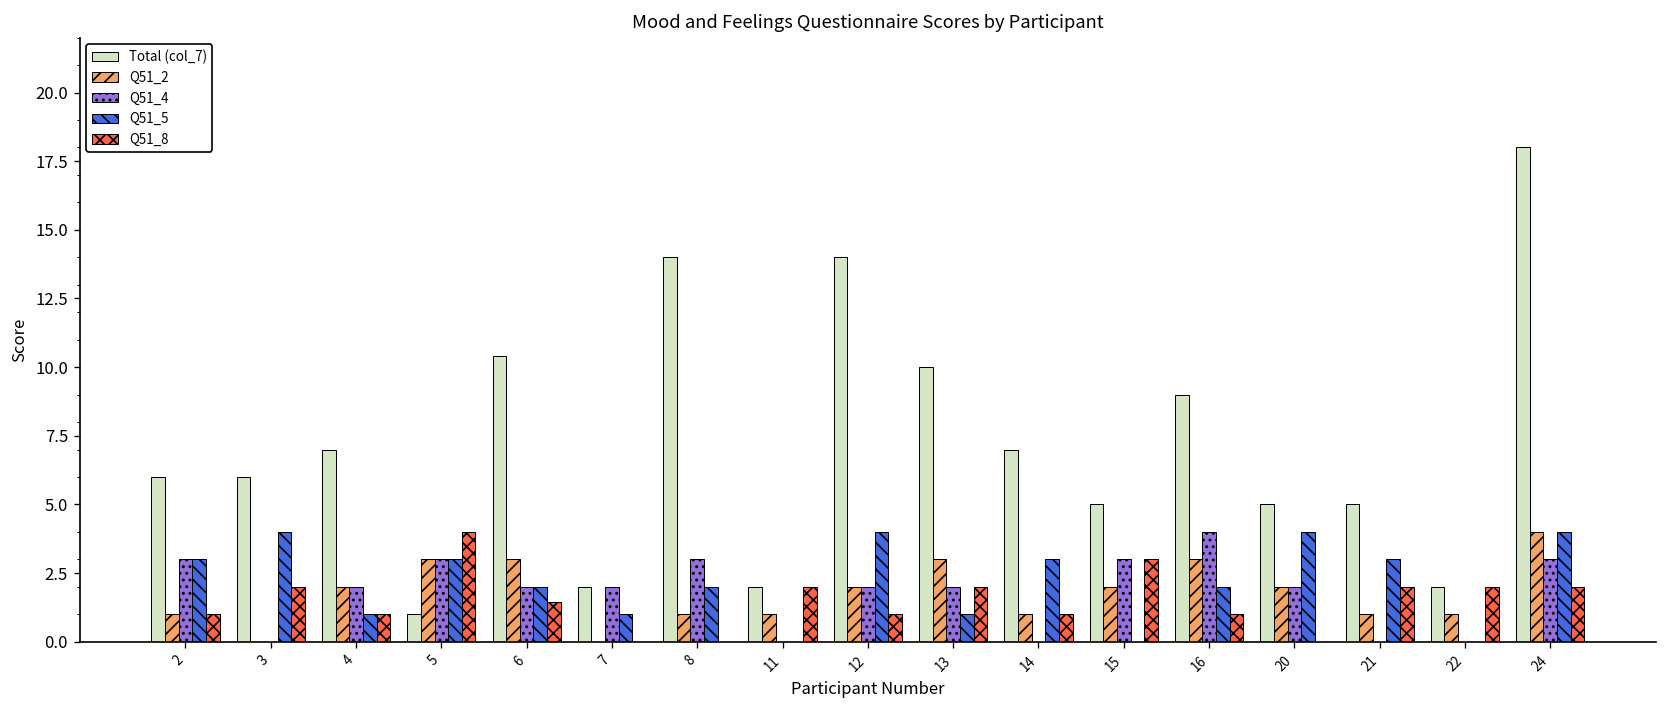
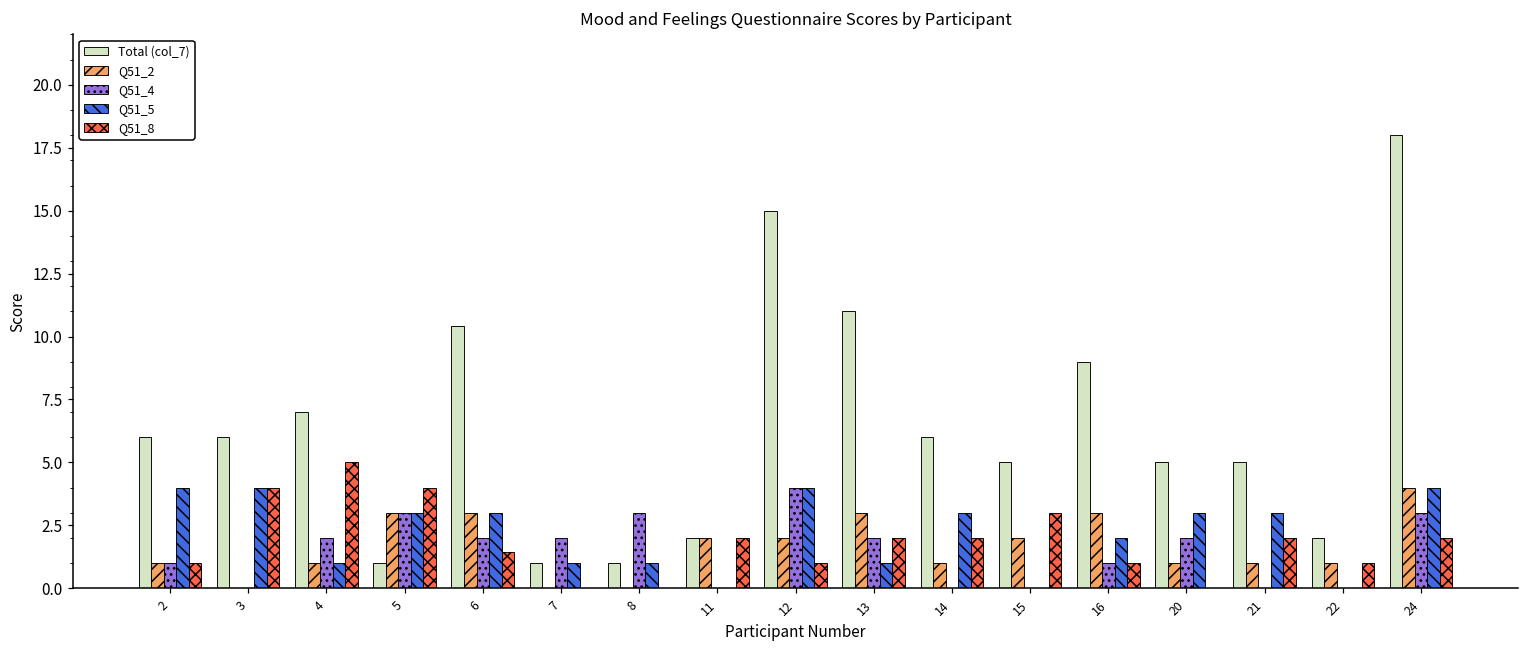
  {
    "Total (col_7)": {
      "2": 6,
      "3": 6,
      "4": 7,
      "5": 1,
      "6": 10.4,
-     "7": 2,
-     "8": 14,
+     "7": 1,
+     "8": 1,
      "11": 2,
-     "12": 14,
-     "13": 10,
-     "14": 7,
+     "12": 15,
+     "13": 11,
+     "14": 6,
      "15": 5,
      "16": 9,
      "20": 5,
      "21": 5,
      "22": 2,
      "24": 18
    },
    "Q51_2": {
      "2": 1,
      "3": 0,
-     "4": 2,
+     "4": 1,
      "5": 3,
      "6": 3,
      "7": 0,
-     "8": 1,
-     "11": 1,
+     "8": 0,
+     "11": 2,
      "12": 2,
      "13": 3,
      "14": 1,
      "15": 2,
      "16": 3,
-     "20": 2,
+     "20": 1,
      "21": 1,
      "22": 1,
      "24": 4
    },
    "Q51_4": {
-     "2": 3,
+     "2": 1,
      "3": 0,
      "4": 2,
      "5": 3,
      "6": 2,
      "7": 2,
      "8": 3,
      "11": 0,
-     "12": 2,
+     "12": 4,
      "13": 2,
      "14": 0,
-     "15": 3,
-     "16": 4,
+     "15": 0,
+     "16": 1,
      "20": 2,
      "21": 0,
      "22": 0,
      "24": 3
    },
    "Q51_5": {
-     "2": 3,
+     "2": 4,
      "3": 4,
      "4": 1,
      "5": 3,
-     "6": 2,
+     "6": 3,
      "7": 1,
-     "8": 2,
+     "8": 1,
      "11": 0,
      "12": 4,
      "13": 1,
      "14": 3,
      "15": 0,
      "16": 2,
-     "20": 4,
+     "20": 3,
      "21": 3,
      "22": 0,
      "24": 4
    },
    "Q51_8": {
      "2": 1,
-     "3": 2,
-     "4": 1,
+     "3": 4,
+     "4": 5,
      "5": 4,
      "6": 1.4,
      "7": 0,
      "8": 0,
      "11": 2,
      "12": 1,
      "13": 2,
-     "14": 1,
+     "14": 2,
      "15": 3,
      "16": 1,
      "20": 0,
      "21": 2,
-     "22": 2,
+     "22": 1,
      "24": 2
    }
  }
